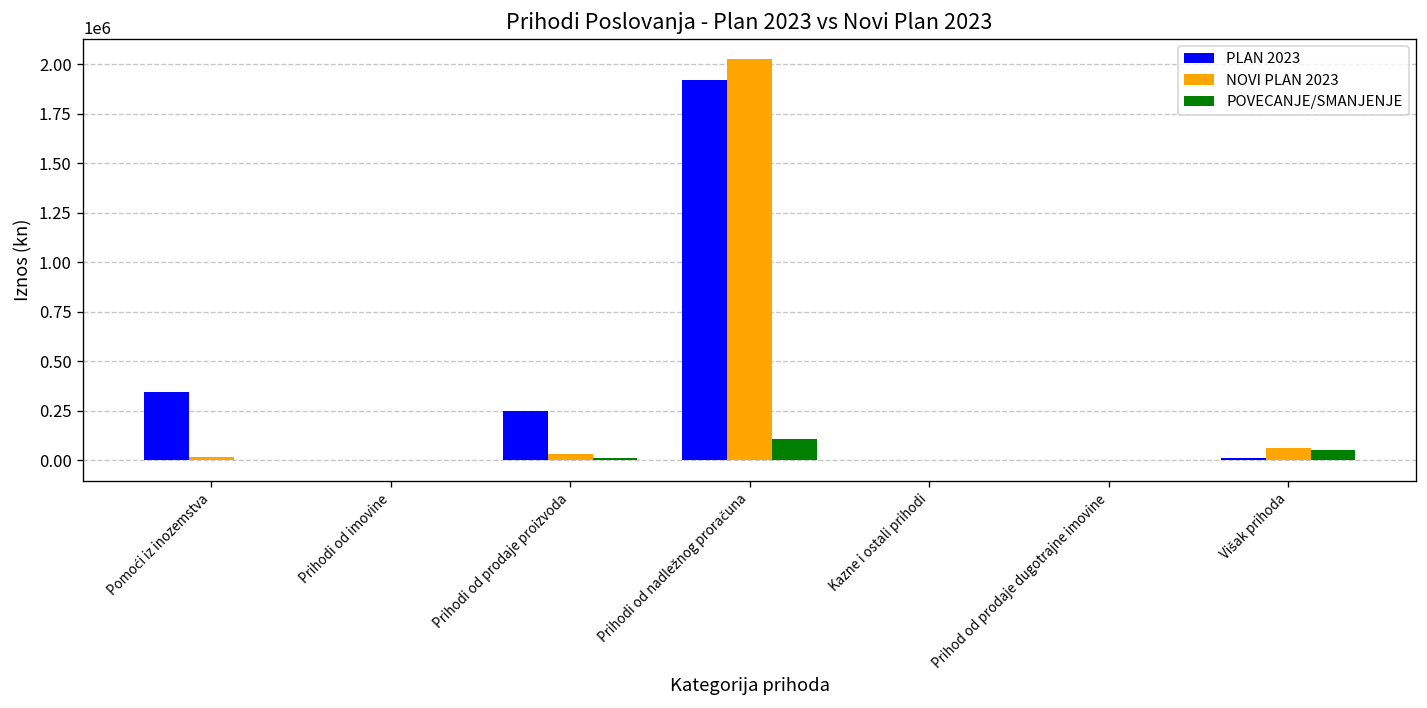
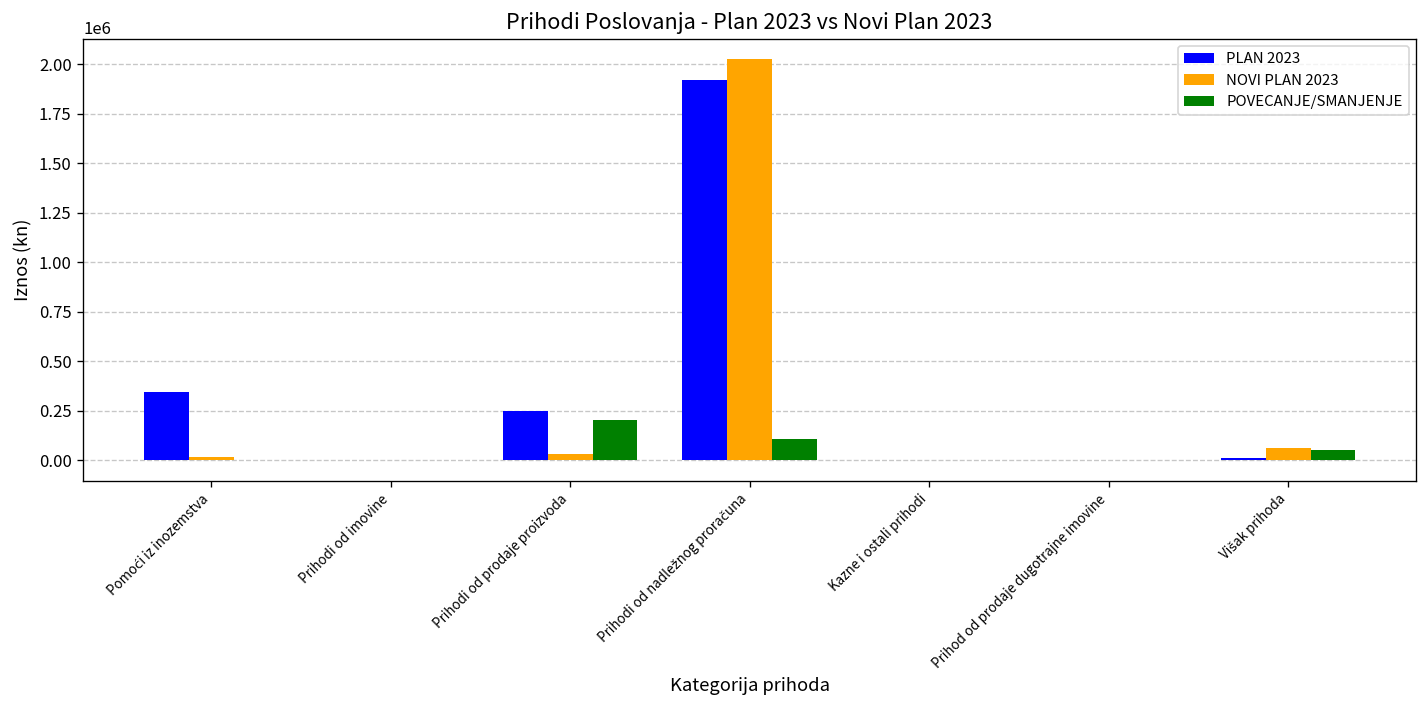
  {
    "PLAN 2023": {
      "Pomoći iz inozemstva": 350000,
      "Prihodi od prodaje proizvoda": 250000,
      "Prihodi od nadležnog proračuna": 1920000
    },
    "NOVI PLAN 2023": {
      "Pomoći iz inozemstva": 20000,
      "Prihodi od prodaje proizvoda": 30000,
      "Prihodi od nadležnog proračuna": 2030000,
      "Višak prihoda": 60000
    },
    "POVECANJE/SMANJENJE": {
-     "Prihodi od prodaje proizvoda": 10000,
+     "Prihodi od prodaje proizvoda": 200000,
      "Prihodi od nadležnog proračuna": 110000,
      "Prihod od prodaje dugotrajne imovine": 0,
      "Višak prihoda": 50000
    }
  }
